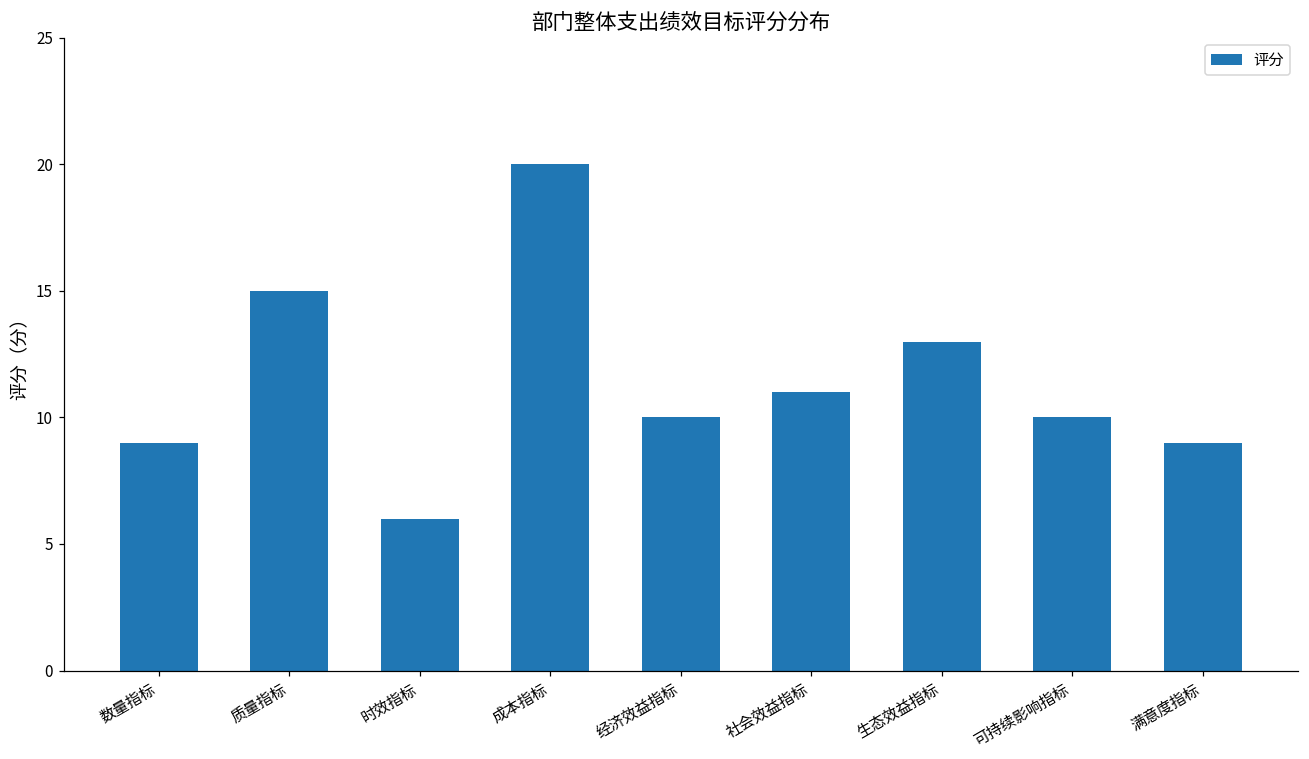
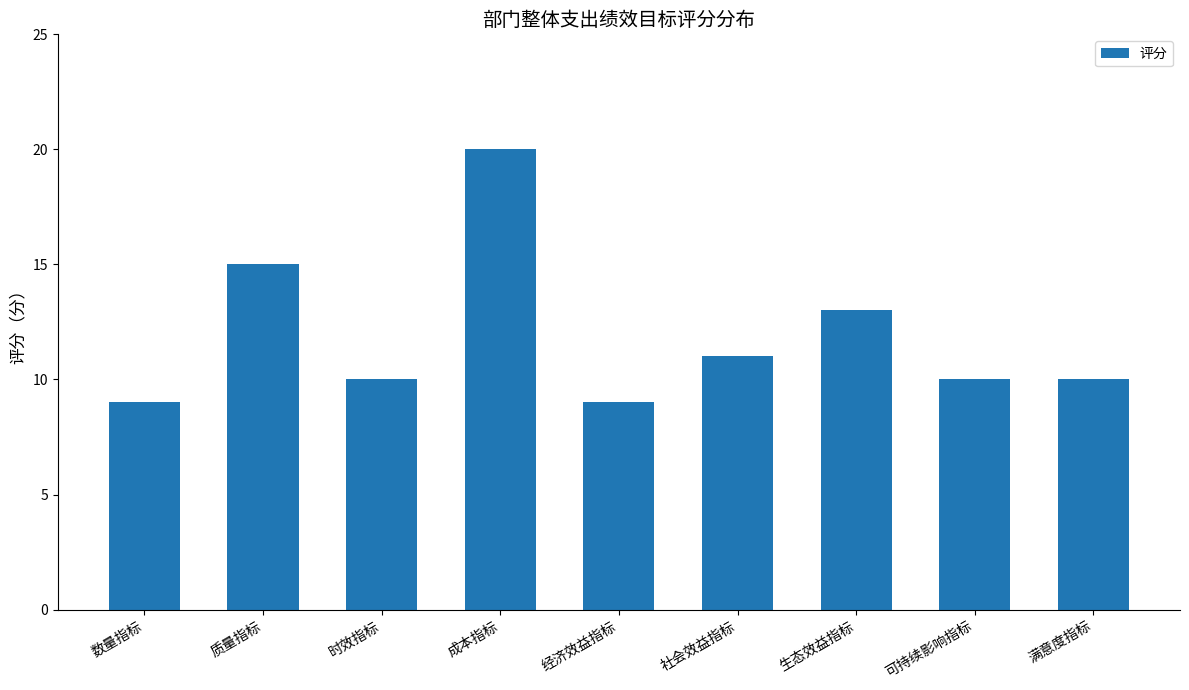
  {
    "数量指标": 9,
    "质量指标": 15,
-   "时效指标": 6,
+   "时效指标": 10,
    "成本指标": 20,
-   "经济效益指标": 10,
+   "经济效益指标": 9,
    "社会效益指标": 11,
    "生态效益指标": 13,
    "可持续影响指标": 10,
-   "满意度指标": 9
+   "满意度指标": 10
  }
